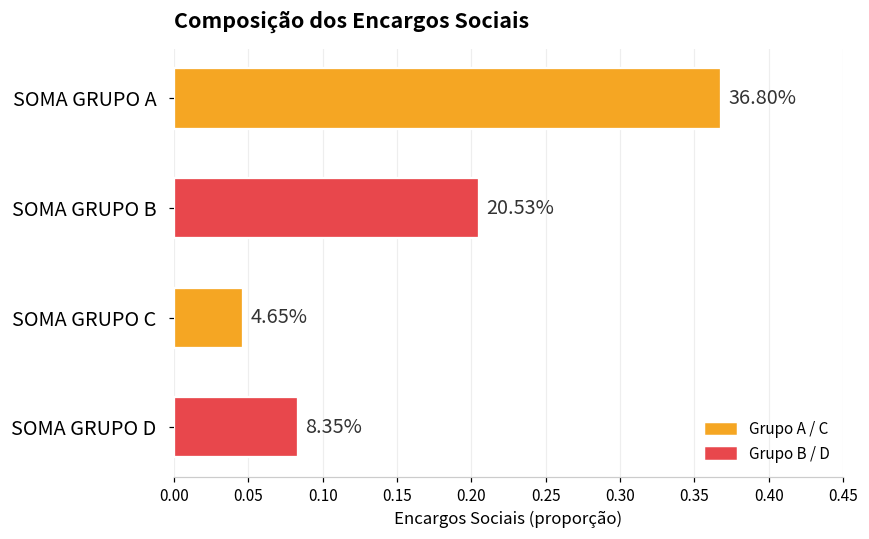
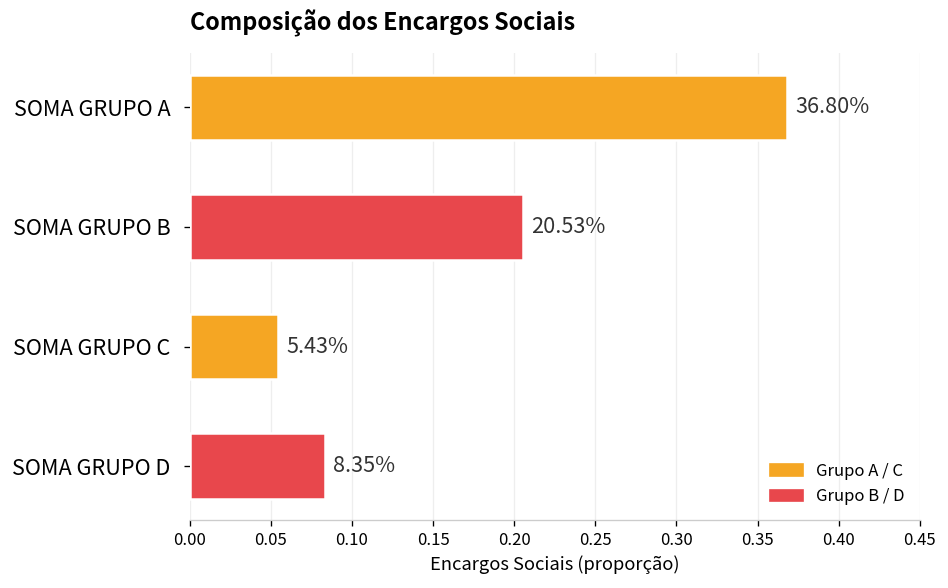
  {
    "SOMA GRUPO A": "36.80%",
    "SOMA GRUPO B": "20.53%",
-   "SOMA GRUPO C": "4.65%",
+   "SOMA GRUPO C": "5.43%",
    "SOMA GRUPO D": "8.35%"
  }
